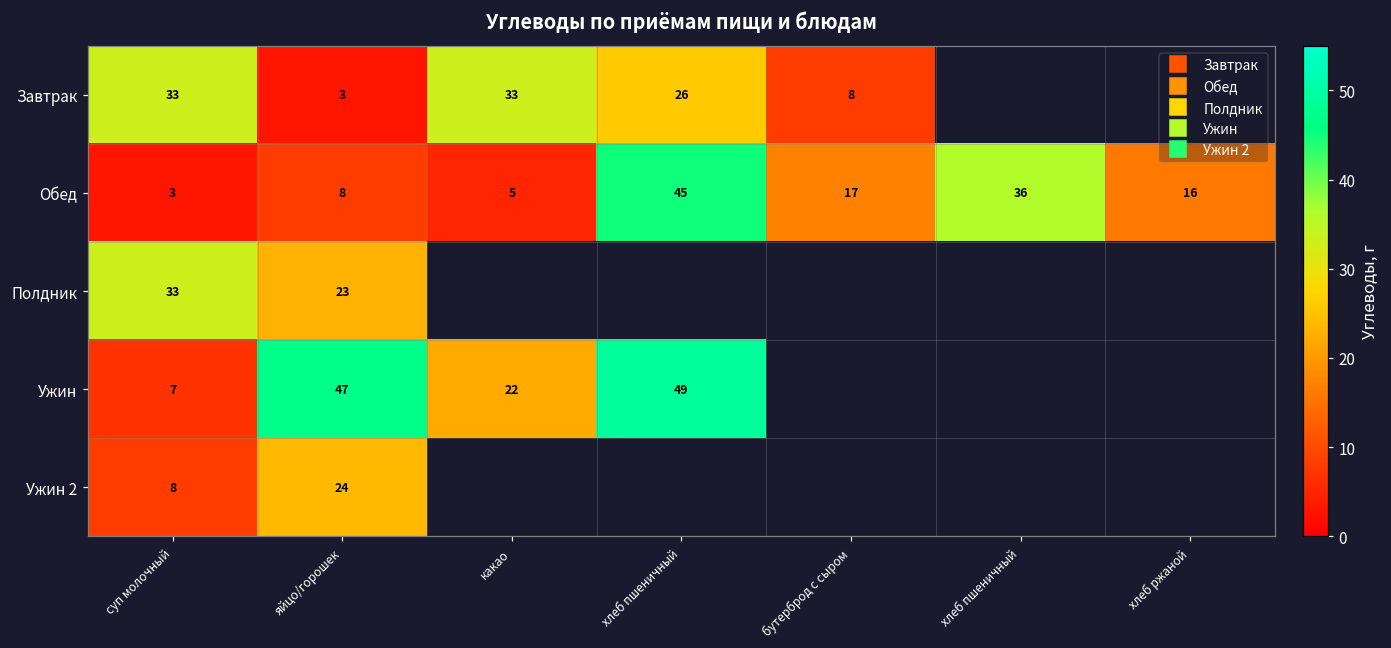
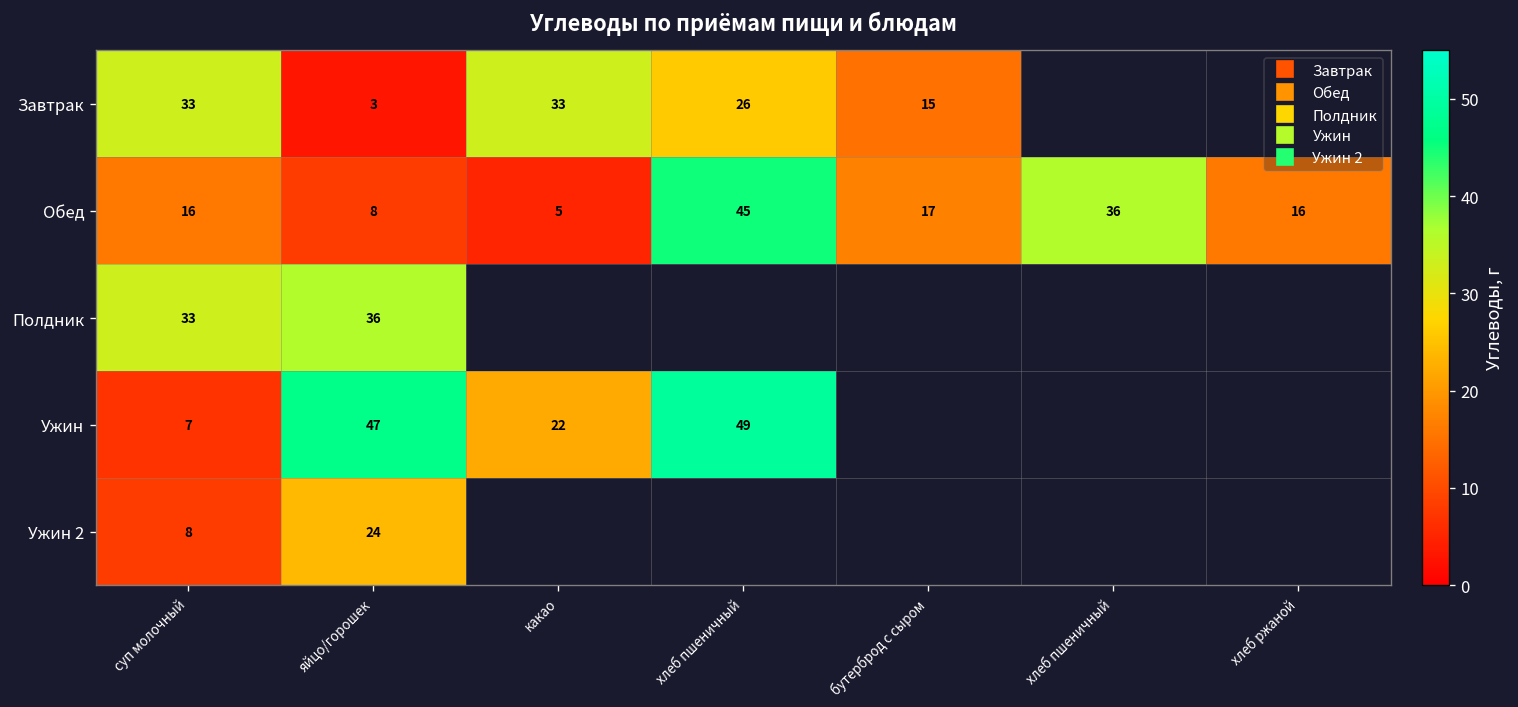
  {
    "Завтрак": {
      "суп молочный": 33,
      "яйцо/горошек": 3,
      "какао": 33,
      "хлеб пшеничный": 26,
-     "бутерброд с сыром": 8
+     "бутерброд с сыром": 15
    },
    "Обед": {
-     "суп молочный": 3,
+     "суп молочный": 16,
      "яйцо/горошек": 8,
      "какао": 5,
      "бутерброд с сыром": 17,
      "хлеб ржаной": 16
    },
    "Полдник": {
      "суп молочный": 33,
-     "яйцо/горошек": 23
+     "яйцо/горошек": 36
    },
    "Ужин": {
      "суп молочный": 7,
      "яйцо/горошек": 47,
      "какао": 22,
      "хлеб пшеничный": 49
    },
    "Ужин 2": {
      "суп молочный": 8,
      "яйцо/горошек": 24
    }
  }
